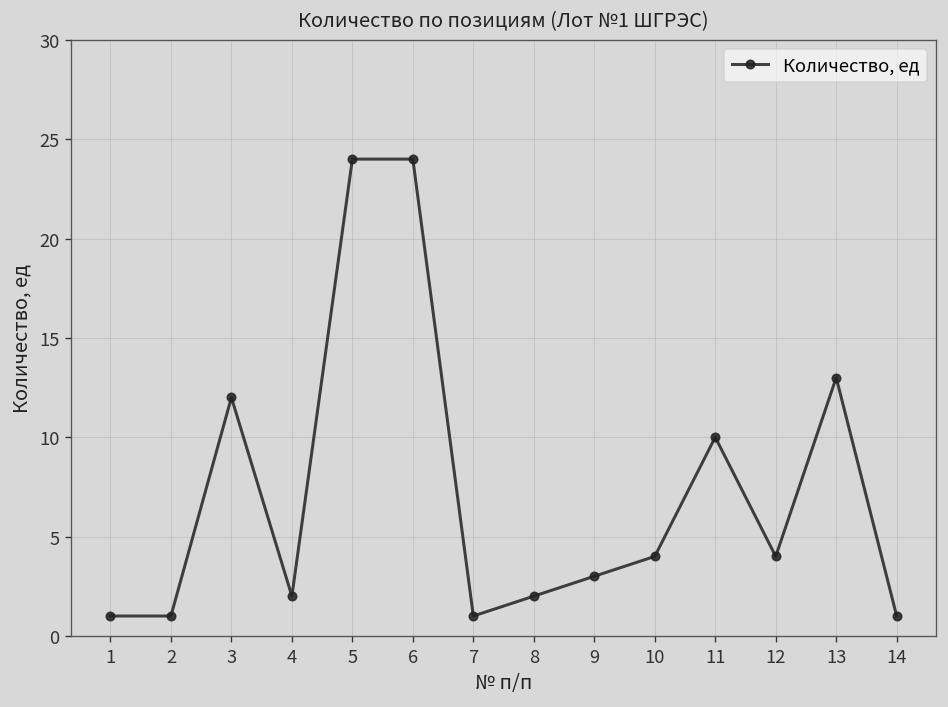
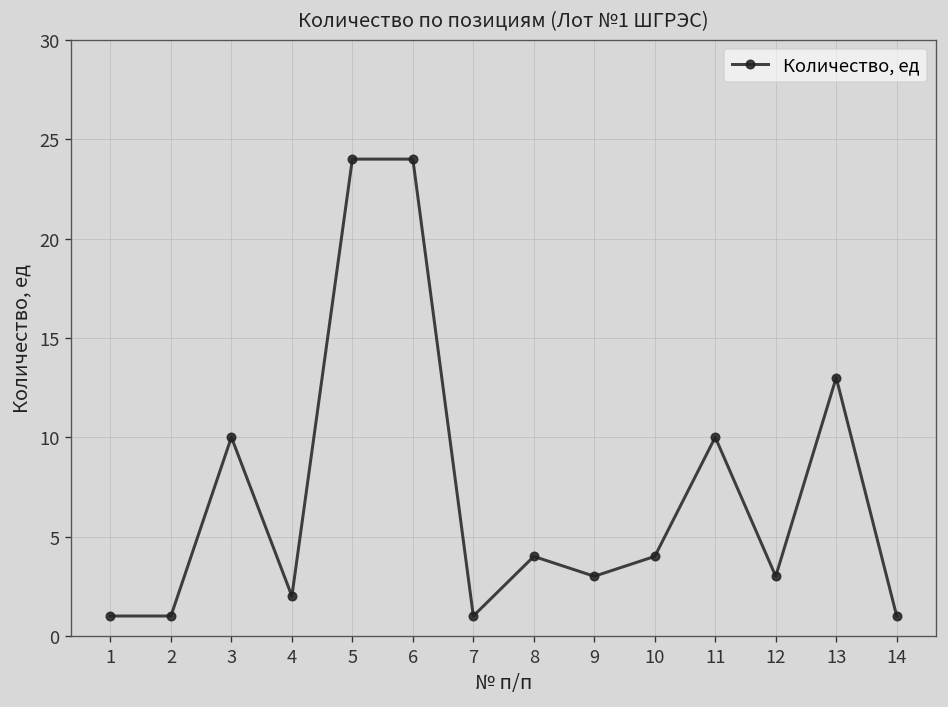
  {
    "1": 1,
    "2": 1,
-   "3": 12,
+   "3": 10,
    "4": 2,
    "5": 24,
    "6": 24,
    "7": 1,
-   "8": 2,
+   "8": 4,
    "9": 3,
    "10": 4,
    "11": 10,
-   "12": 4,
+   "12": 3,
    "13": 13,
    "14": 1
  }
